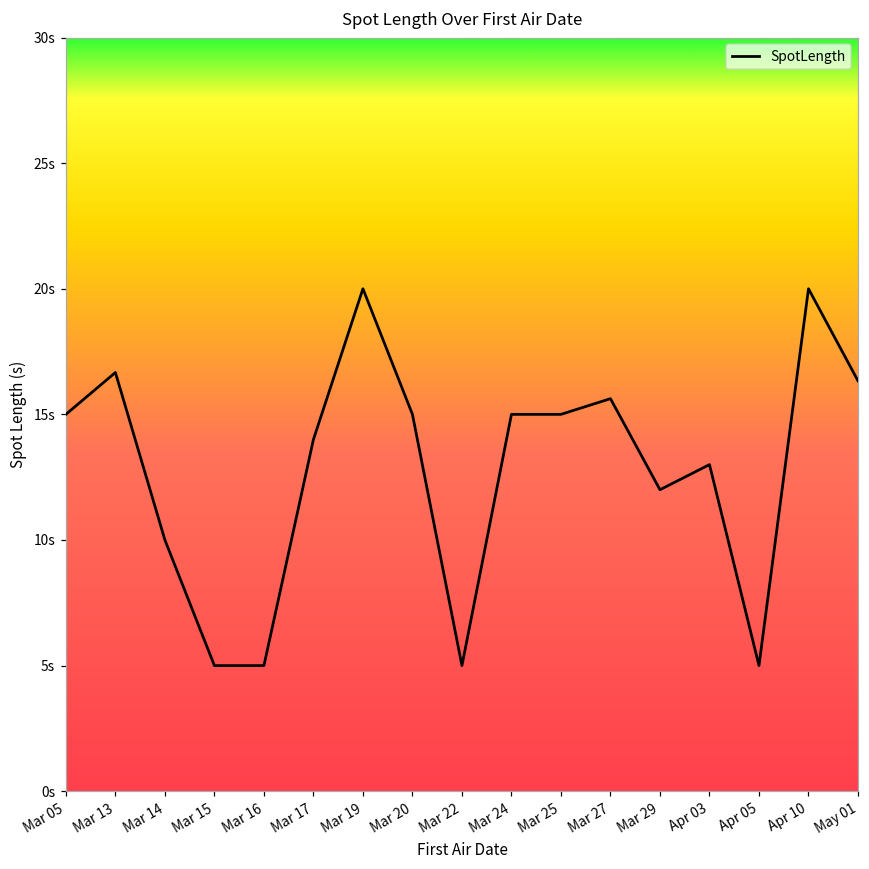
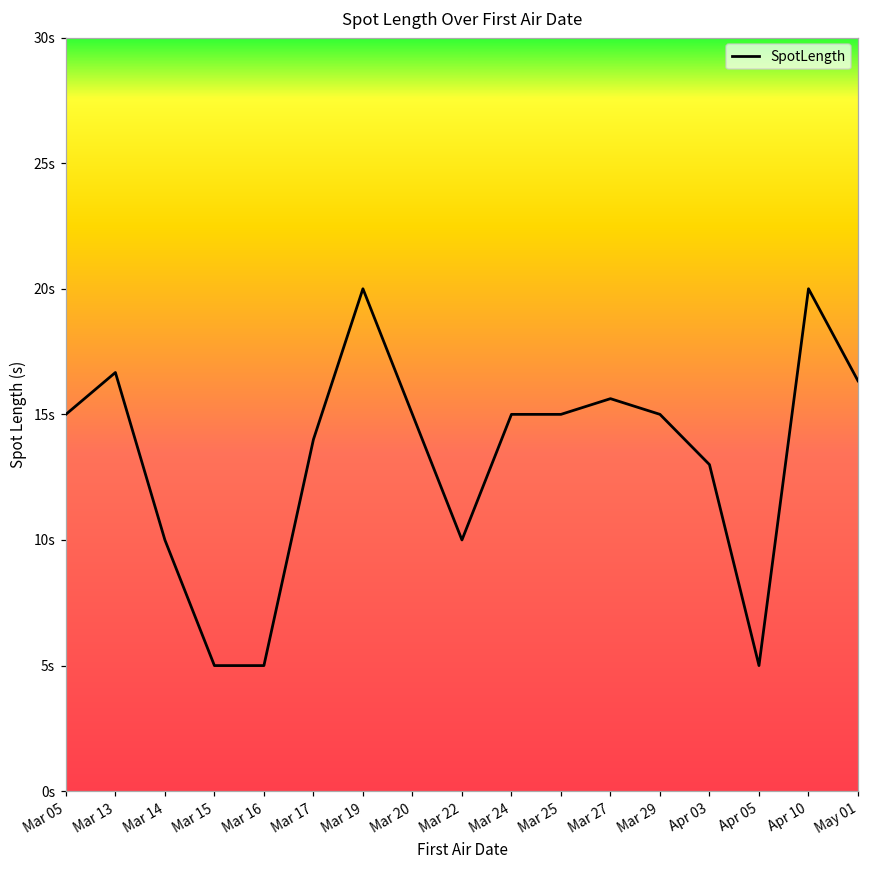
  {
    "Mar 05": "15s",
    "Mar 13": "16.7s",
    "Mar 14": "10s",
    "Mar 15": "5s",
    "Mar 16": "5s",
    "Mar 17": "14s",
    "Mar 19": "20s",
    "Mar 20": "15s",
-   "Mar 22": "5s",
+   "Mar 22": "10s",
    "Mar 24": "15s",
    "Mar 25": "15s",
    "Mar 27": "15.6s",
-   "Mar 29": "12s",
+   "Mar 29": "15s",
    "Apr 03": "13s",
    "Apr 05": "5s",
    "Apr 10": "20s",
    "May 01": "16.3s"
  }
